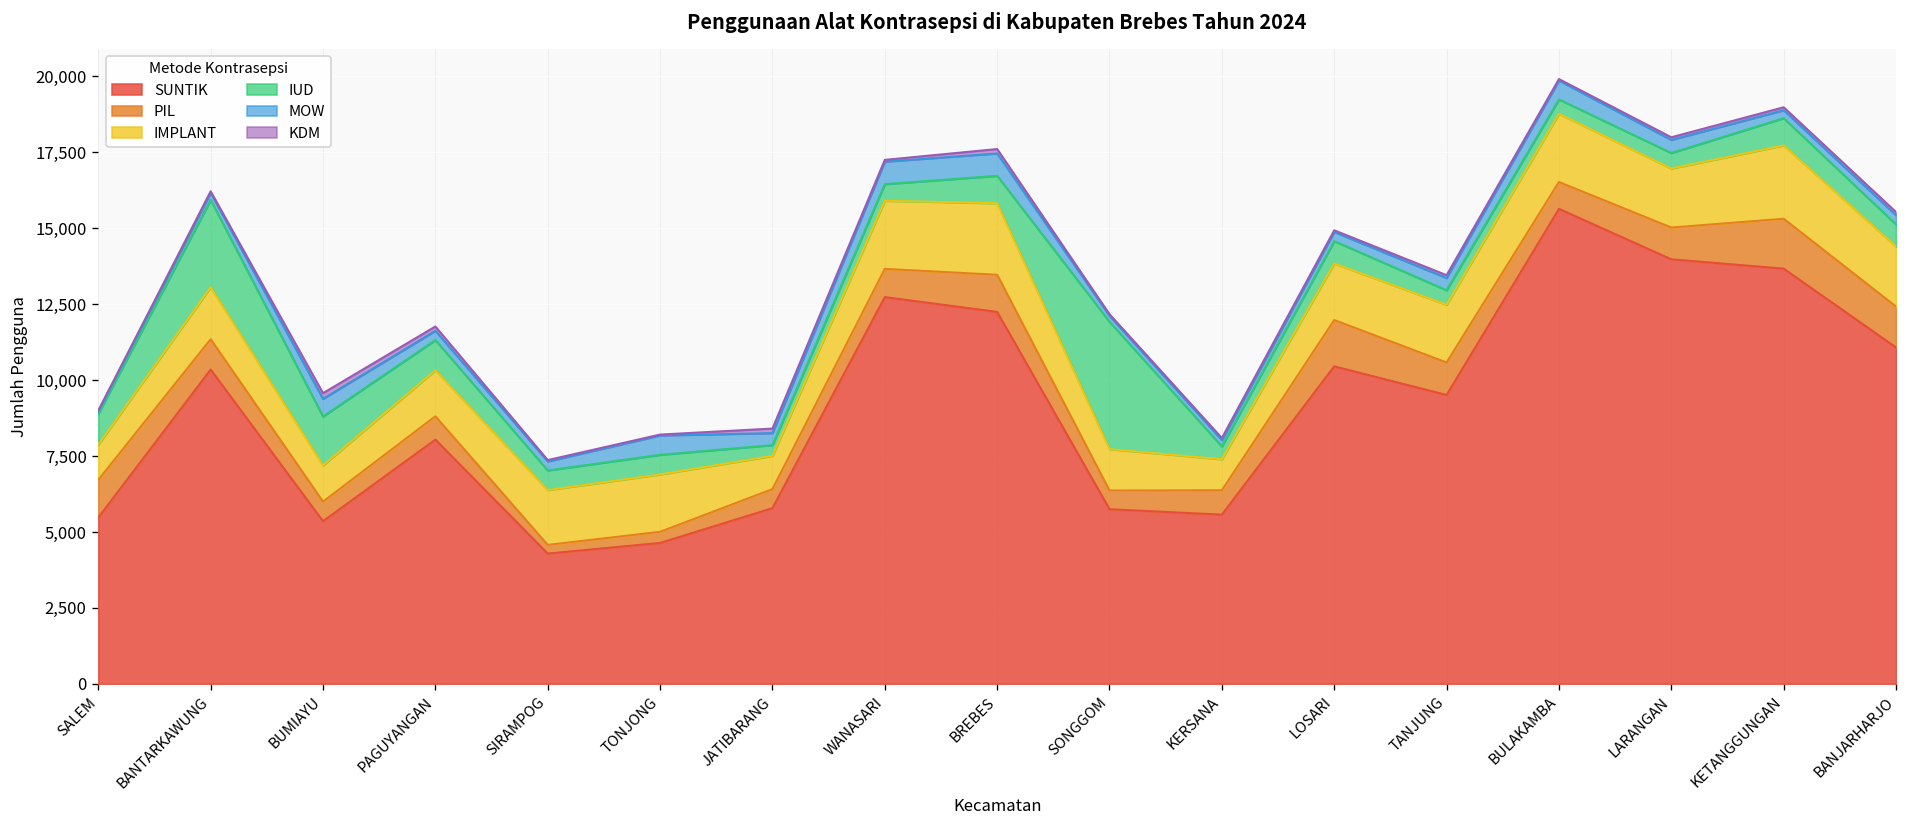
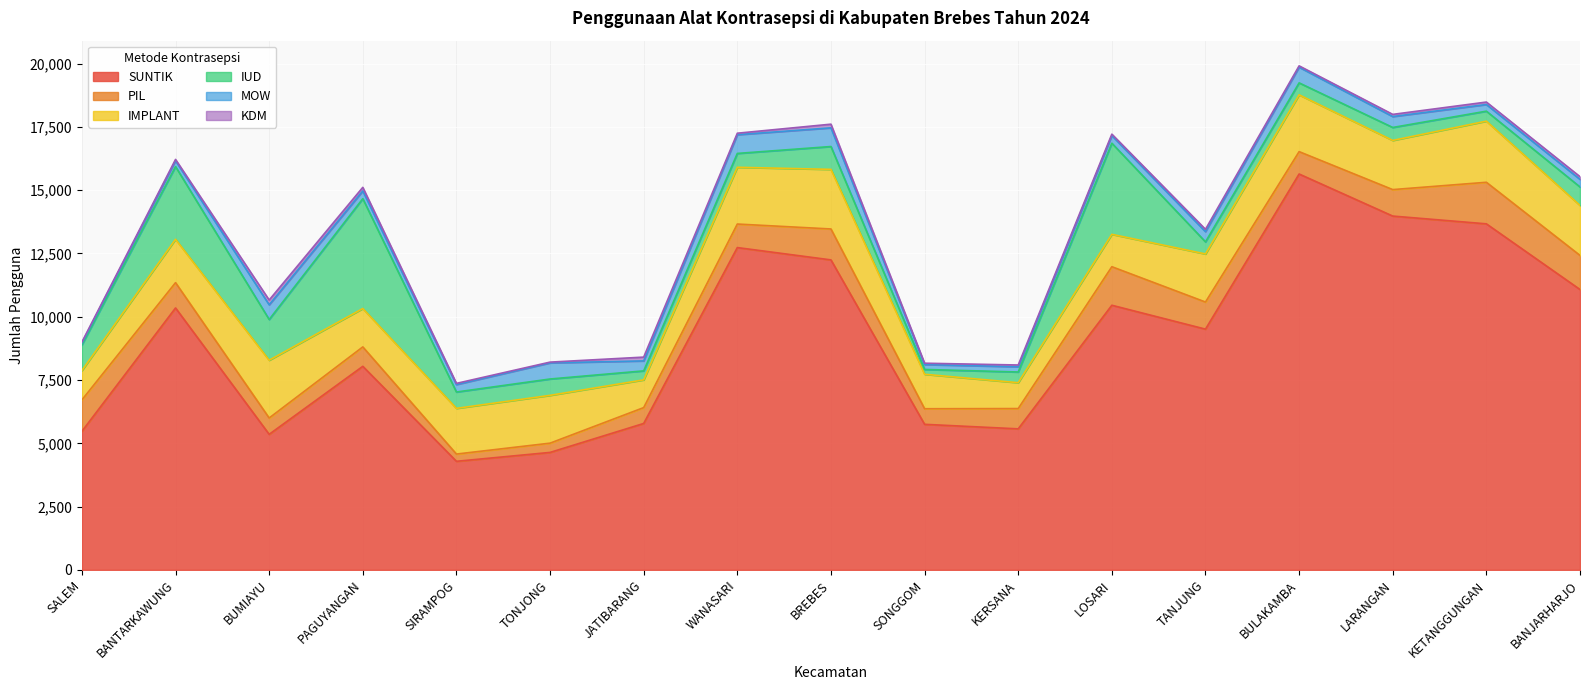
  {
    "IMPLANT": {
      "SALEM": "1,200",
      "BANTARKAWUNG": "1,700",
-     "BUMIAYU": "1,200",
+     "BUMIAYU": "2,300",
      "PAGUYANGAN": "1,500",
      "SIRAMPOG": "1,800",
      "TONJONG": "1,900",
      "JATIBARANG": "1,100",
      "WANASARI": "2,200",
      "BREBES": "2,400",
      "SONGGOM": "1,400",
      "KERSANA": "1,000",
-     "LOSARI": "1,900",
+     "LOSARI": "1,300",
      "TANJUNG": "1,900",
      "BULAKAMBA": "2,200",
      "LARANGAN": "1,900",
      "KETANGGUNGAN": "2,400",
      "BANJARHARJO": "2,000"
    },
    "IUD": {
      "BANTARKAWUNG": "2,900",
      "BUMIAYU": "1,600",
-     "PAGUYANGAN": "1,000",
+     "PAGUYANGAN": "4,300",
      "SIRAMPOG": "600",
      "TONJONG": "600",
      "JATIBARANG": "400",
      "WANASARI": "500",
      "BREBES": "900",
-     "SONGGOM": "4,200",
+     "SONGGOM": "200",
      "KERSANA": "400",
-     "LOSARI": "700",
+     "LOSARI": "3,600",
      "TANJUNG": "500",
      "BULAKAMBA": "500",
      "LARANGAN": "500",
-     "KETANGGUNGAN": "900",
+     "KETANGGUNGAN": "400",
      "BANJARHARJO": "700"
    },
    "MOW": {
      "BUMIAYU": "600",
      "PAGUYANGAN": "300",
      "JATIBARANG": "400",
      "BREBES": "700",
      "BANJARHARJO": "300"
    },
    "KDM": {
      "BUMIAYU": "200",
      "PAGUYANGAN": "100",
      "JATIBARANG": "200",
      "BREBES": "100",
      "BANJARHARJO": "100"
    }
  }
